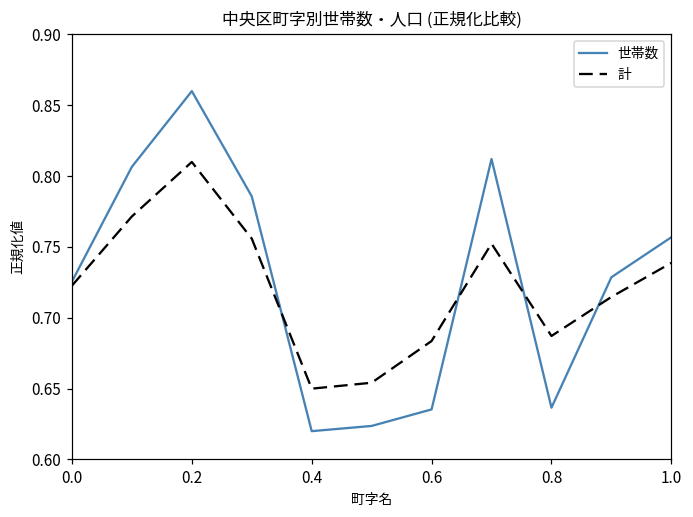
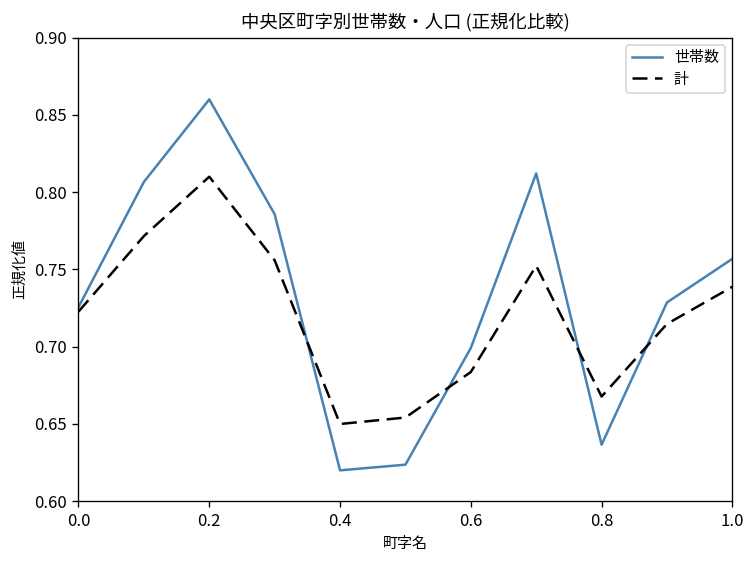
  {
    "世帯数": {
      "0.0": 0.726,
      "0.2": 0.860,
      "0.4": 0.620,
-     "0.6": 0.635,
+     "0.6": 0.699,
      "0.8": 0.637,
      "1.0": 0.757
    },
    "計": {
      "0.0": 0.723,
      "0.2": 0.810,
      "0.4": 0.650,
      "0.6": 0.684,
-     "0.8": 0.687,
+     "0.8": 0.668,
      "1.0": 0.739
    }
  }
